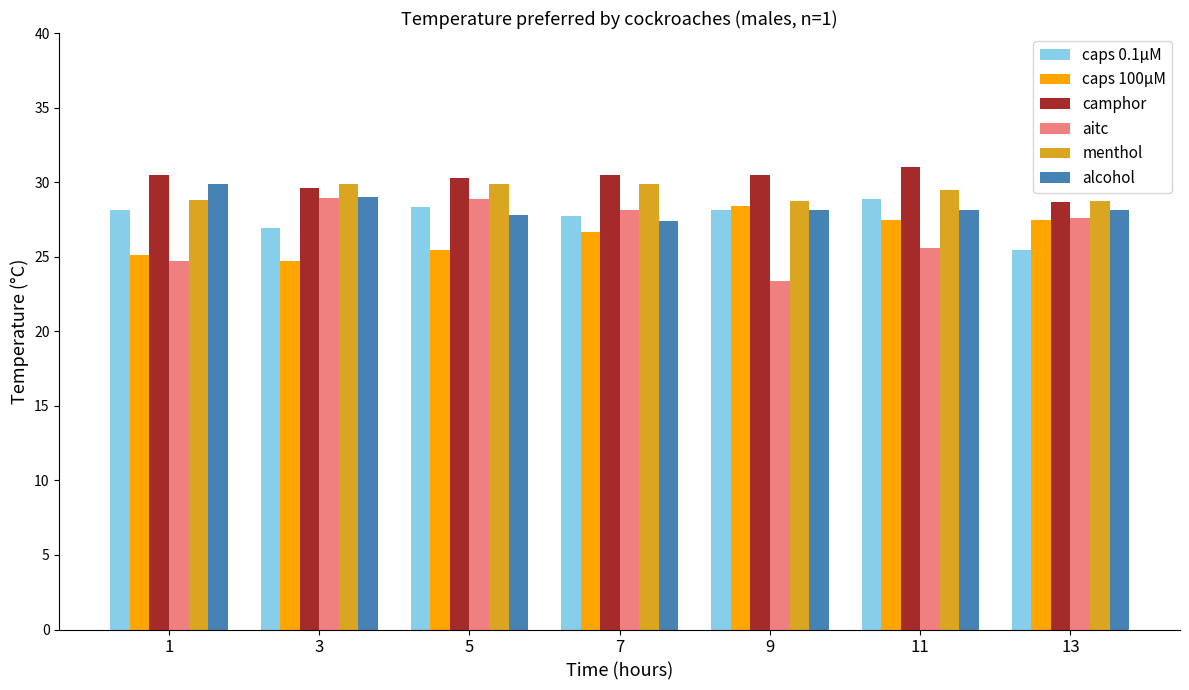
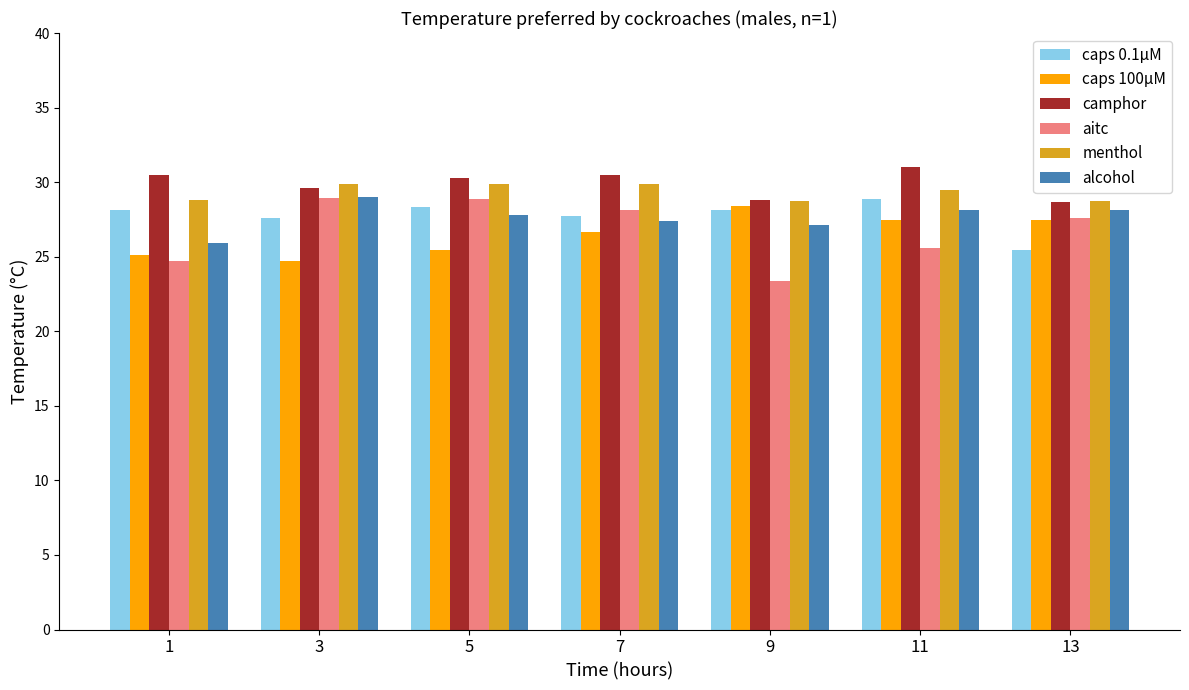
  {
    "caps 0.1µM": {
      "1": 28.1,
-     "3": 26.9,
+     "3": 27.6,
      "5": 28.4,
      "7": 27.7,
      "9": 28.1,
      "11": 28.9,
      "13": 25.5
    },
    "camphor": {
      "1": 30.5,
      "3": 29.6,
      "5": 30.3,
      "7": 30.5,
-     "9": 30.5,
+     "9": 28.8,
      "11": 31.0,
      "13": 28.7
    },
    "aitc": {
      "1": 24.7,
      "3": 29.0,
      "5": 28.9,
      "7": 28.2,
      "9": 23.3,
      "11": 25.6,
      "13": 27.6
    },
    "alcohol": {
-     "1": 29.9,
+     "1": 25.9,
      "3": 29.0,
      "5": 27.8,
      "7": 27.4,
-     "9": 28.1,
+     "9": 27.1,
      "11": 28.1,
      "13": 28.1
    }
  }
